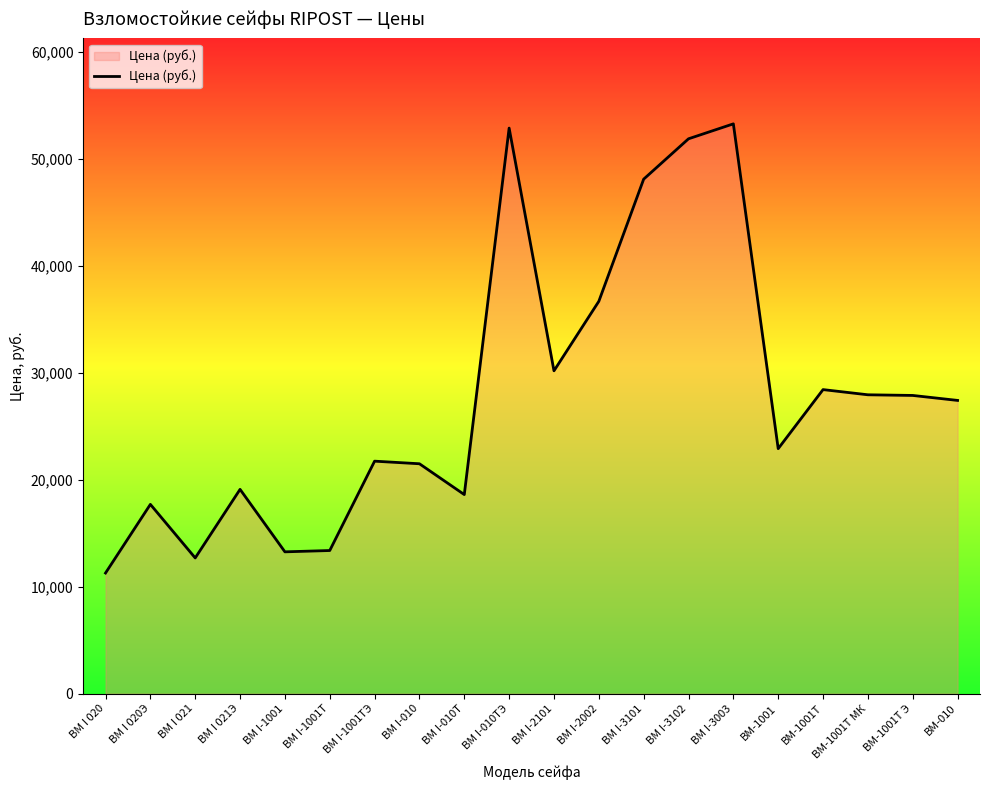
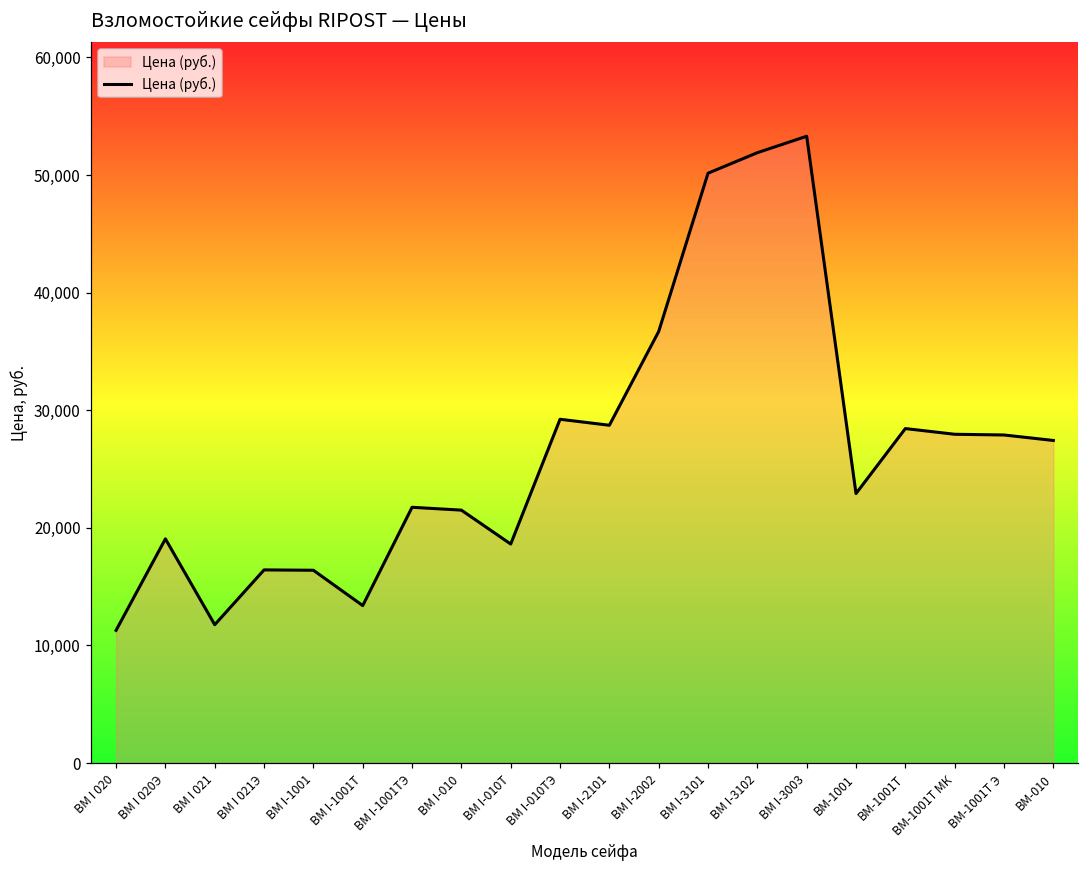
  {
    "ВМ I 020": "11,300",
-   "ВМ I 020Э": "17,700",
-   "ВМ I 021": "12,700",
-   "ВМ I 021Э": "19,100",
-   "ВМ I-1001": "13,300",
+   "ВМ I 020Э": "19,100",
+   "ВМ I 021": "11,800",
+   "ВМ I 021Э": "16,400",
+   "ВМ I-1001": "16,400",
    "ВМ I-1001Т": "13,400",
    "ВМ I-1001ТЭ": "21,700",
    "ВМ I-010": "21,500",
    "ВМ I-010Т": "18,600",
-   "ВМ I-010ТЭ": "52,900",
-   "ВМ I-2101": "30,200",
+   "ВМ I-010ТЭ": "29,200",
+   "ВМ I-2101": "28,700",
    "ВМ I-2002": "36,700",
-   "ВМ I-3101": "48,100",
+   "ВМ I-3101": "50,200",
    "ВМ I-3102": "51,900",
    "ВМ I-3003": "53,300",
    "ВМ-1001": "22,900",
    "ВМ-1001Т": "28,400",
    "ВМ-1001Т МК": "28,000",
    "ВМ-1001Т Э": "27,900",
    "ВМ-010": "27,400"
  }
